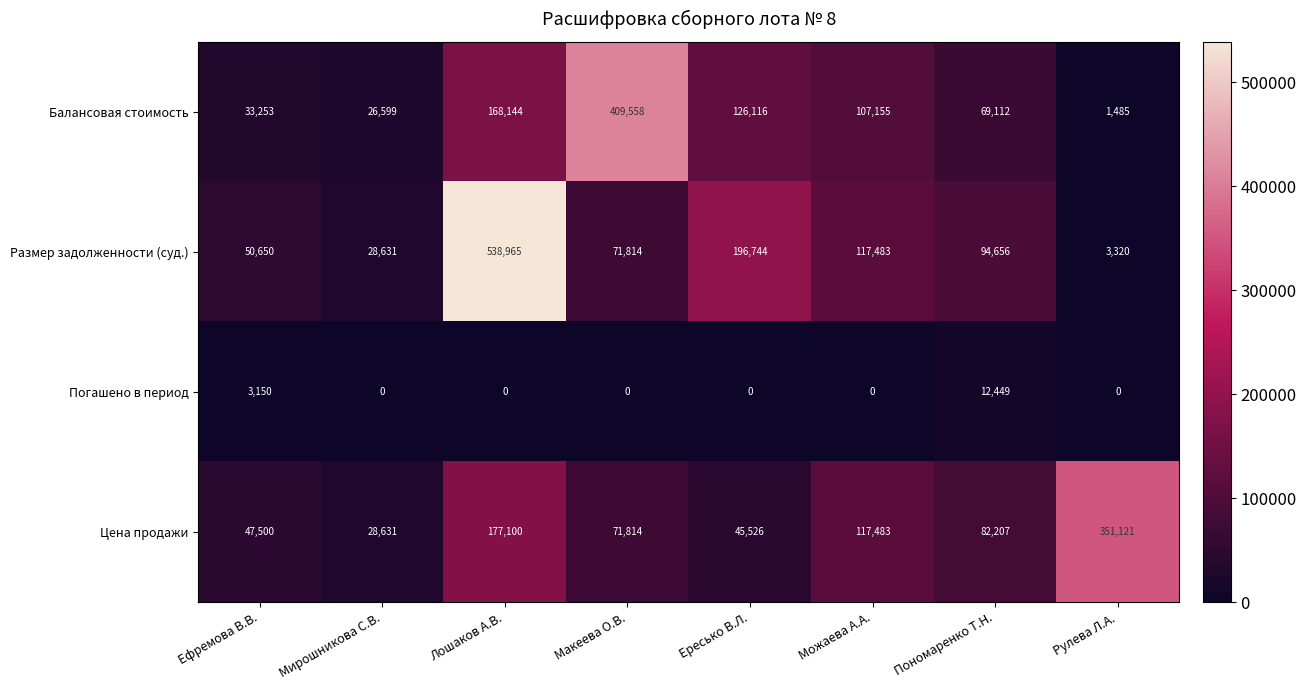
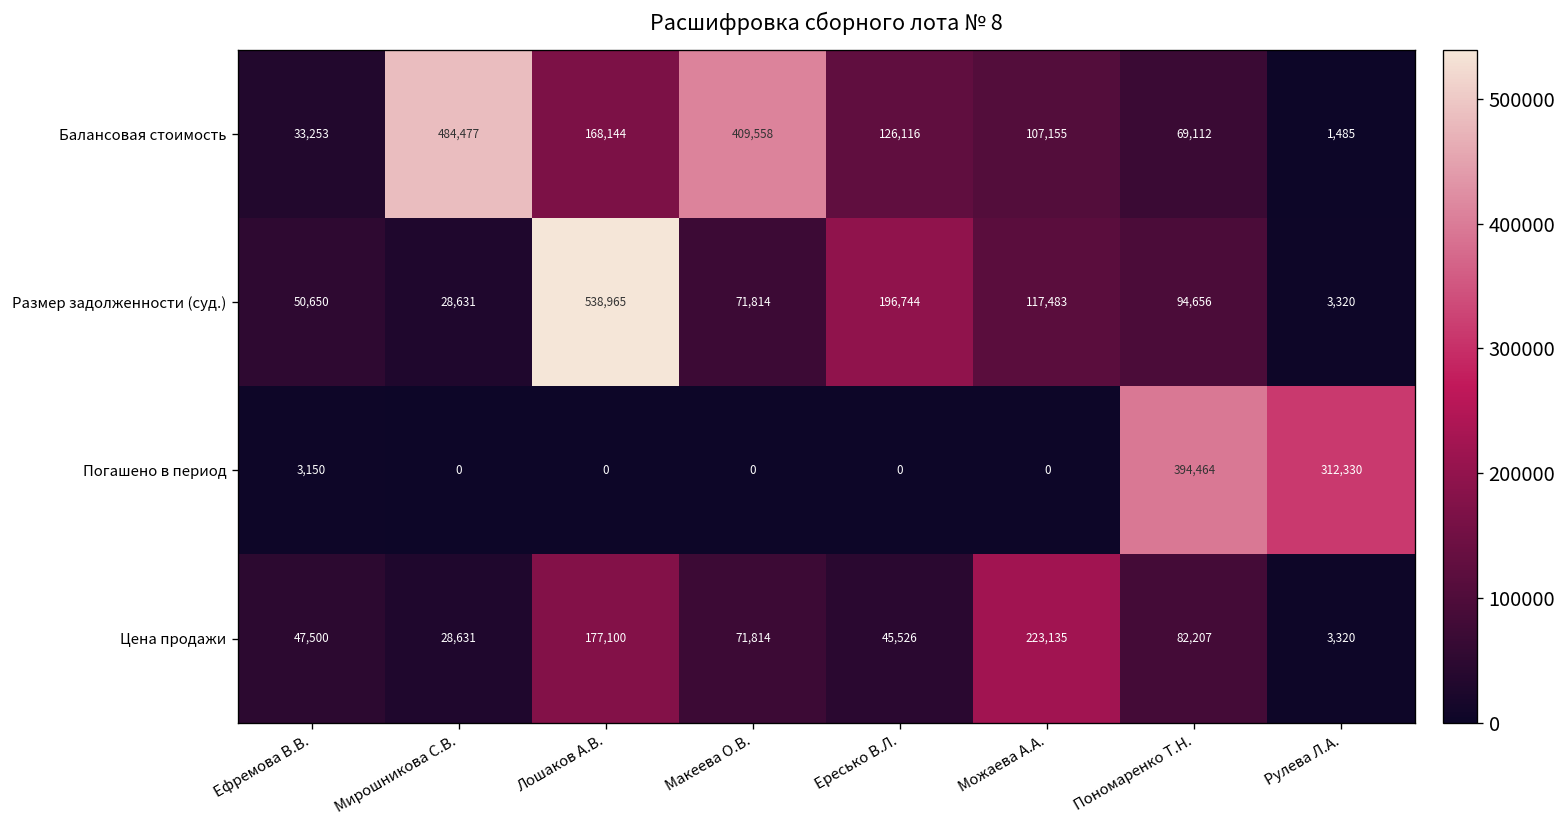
  {
    "Балансовая стоимость": {
      "Ефремова В.В.": "33,253",
-     "Мирошникова С.В.": "26,599",
+     "Мирошникова С.В.": "484,477",
      "Лошаков А.В.": "168,144",
      "Макеева О.В.": "409,558",
      "Ересько В.Л.": "126,116",
      "Можаева А.А.": "107,155",
      "Пономаренко Т.Н.": "69,112",
      "Рулева Л.А.": "1,485"
    },
    "Размер задолженности (суд.)": {
      "Ефремова В.В.": "50,650",
      "Мирошникова С.В.": "28,631",
      "Лошаков А.В.": "538,965",
      "Макеева О.В.": "71,814",
      "Ересько В.Л.": "196,744",
      "Можаева А.А.": "117,483",
      "Пономаренко Т.Н.": "94,656",
      "Рулева Л.А.": "3,320"
    },
    "Погашено в период": {
      "Ефремова В.В.": "3,150",
      "Мирошникова С.В.": "0",
      "Лошаков А.В.": "0",
      "Макеева О.В.": "0",
      "Ересько В.Л.": "0",
      "Можаева А.А.": "0",
-     "Пономаренко Т.Н.": "12,449",
-     "Рулева Л.А.": "0"
+     "Пономаренко Т.Н.": "394,464",
+     "Рулева Л.А.": "312,330"
    },
    "Цена продажи": {
      "Ефремова В.В.": "47,500",
      "Мирошникова С.В.": "28,631",
      "Лошаков А.В.": "177,100",
      "Макеева О.В.": "71,814",
      "Ересько В.Л.": "45,526",
-     "Можаева А.А.": "117,483",
+     "Можаева А.А.": "223,135",
      "Пономаренко Т.Н.": "82,207",
-     "Рулева Л.А.": "351,121"
+     "Рулева Л.А.": "3,320"
    }
  }
